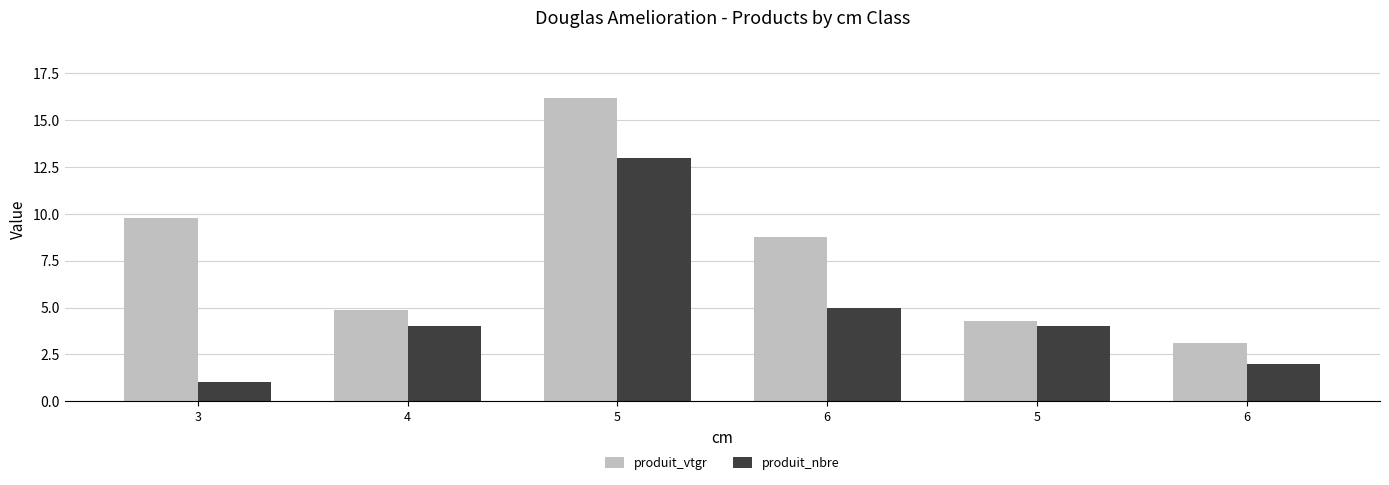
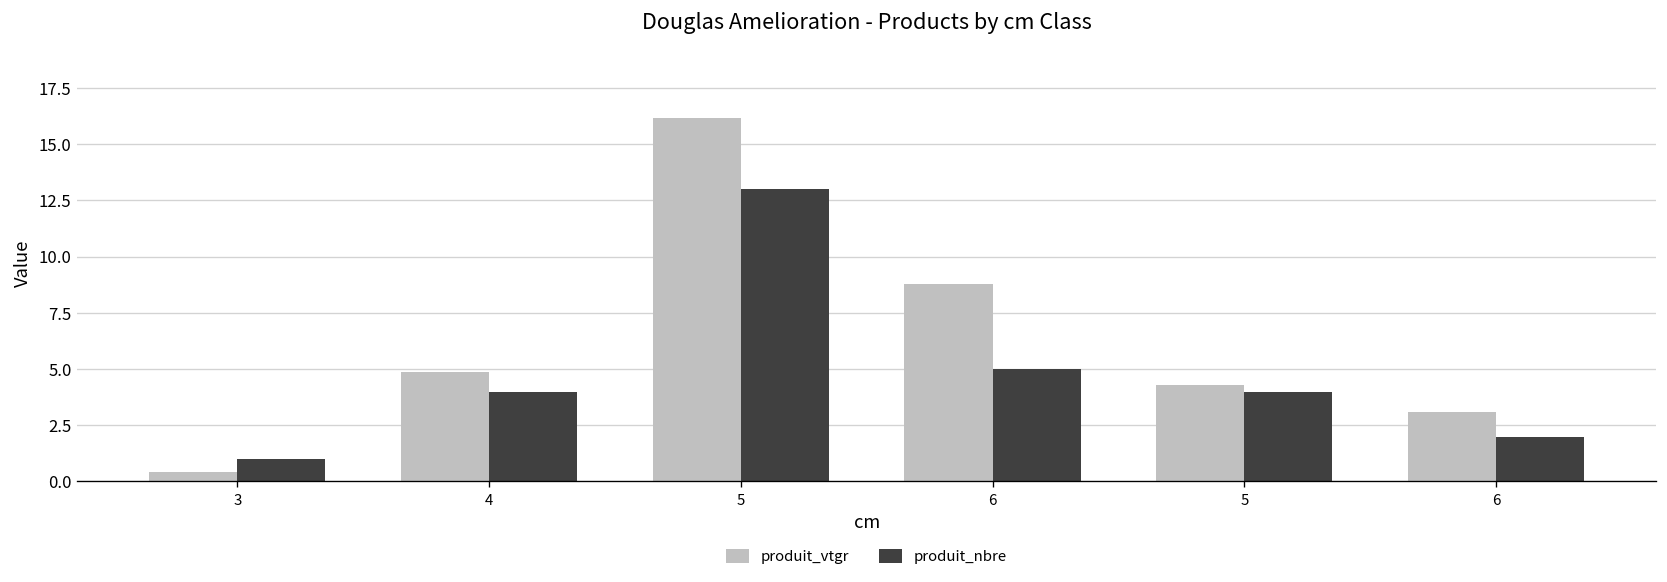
  {
    "produit_vtgr": {
-     "3": 9.8,
+     "3": 0.4,
      "4": 4.9
    },
    "produit_nbre": {
      "3": 1.0,
      "4": 4.0
    }
  }
